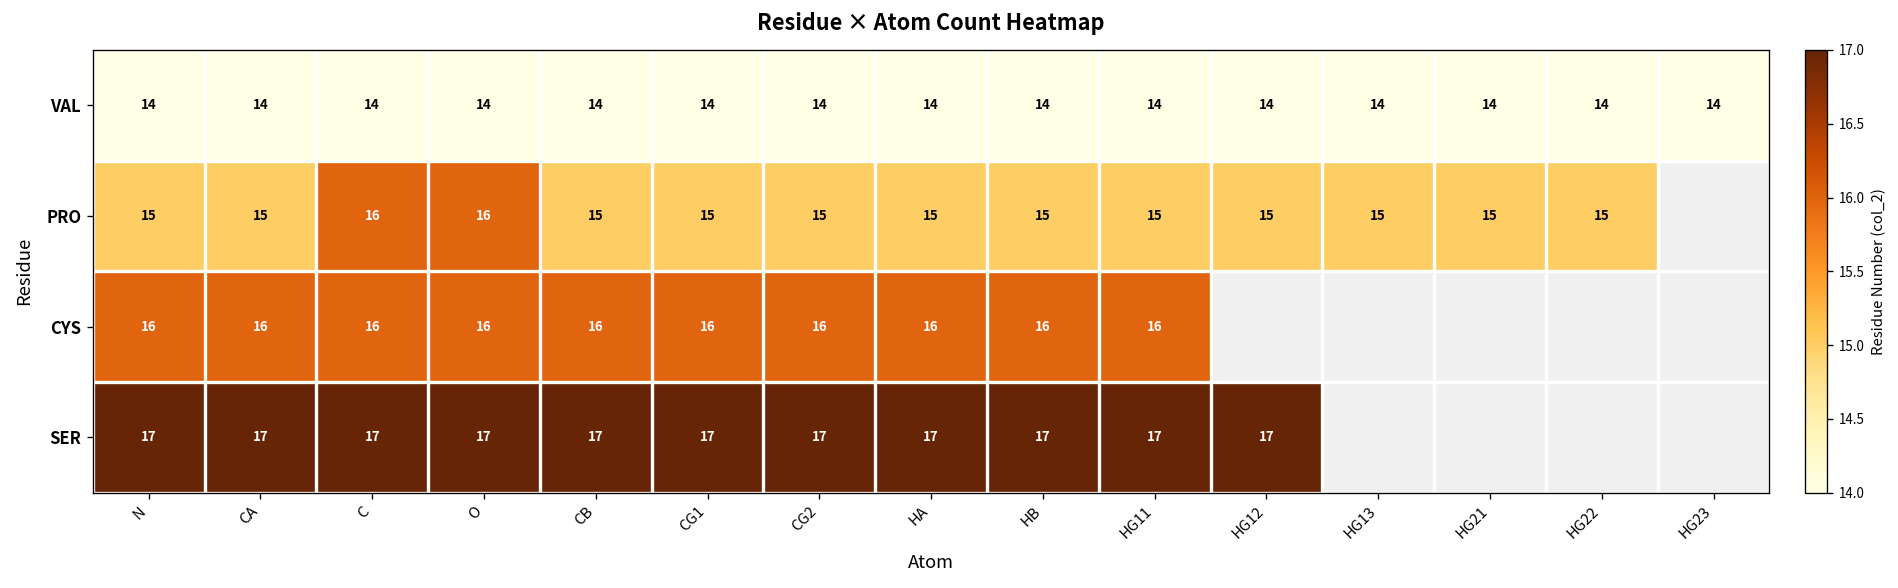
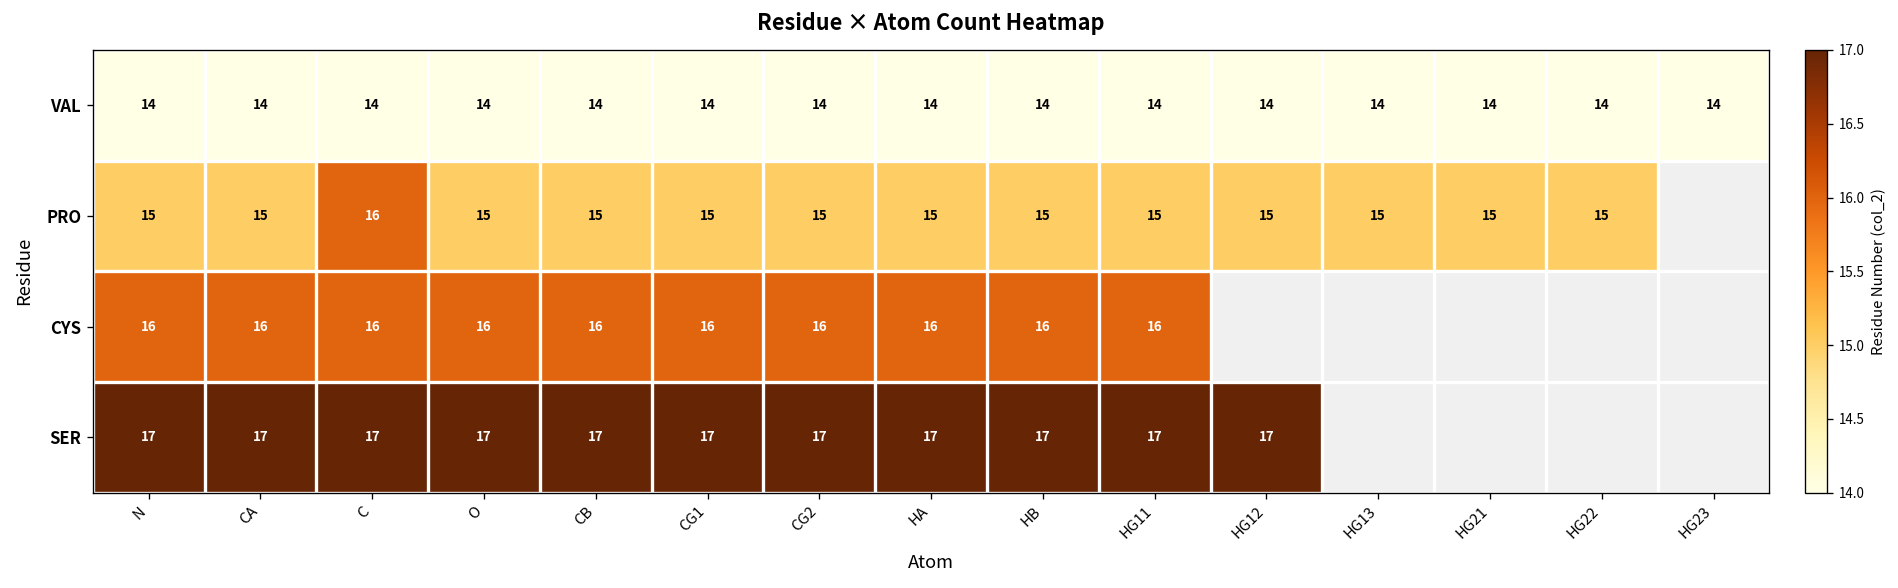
  {
    "VAL": {
      "N": 14,
      "CA": 14,
      "C": 14,
      "O": 14,
      "CB": 14,
      "CG1": 14,
      "CG2": 14,
      "HA": 14,
      "HB": 14,
      "HG11": 14,
      "HG12": 14,
      "HG13": 14,
      "HG21": 14,
      "HG22": 14,
      "HG23": 14
    },
    "PRO": {
      "N": 15,
      "CA": 15,
      "C": 16,
-     "O": 16,
+     "O": 15,
      "CB": 15,
      "CG1": 15,
      "CG2": 15,
      "HA": 15,
      "HB": 15,
      "HG11": 15,
      "HG12": 15,
      "HG13": 15,
      "HG21": 15,
      "HG22": 15
    },
    "CYS": {
      "N": 16,
      "CA": 16,
      "C": 16,
      "O": 16,
      "CB": 16,
      "CG1": 16,
      "CG2": 16,
      "HA": 16,
      "HB": 16,
      "HG11": 16
    },
    "SER": {
      "N": 17,
      "CA": 17,
      "C": 17,
      "O": 17,
      "CB": 17,
      "CG1": 17,
      "CG2": 17,
      "HA": 17,
      "HB": 17,
      "HG11": 17,
      "HG12": 17
    }
  }
